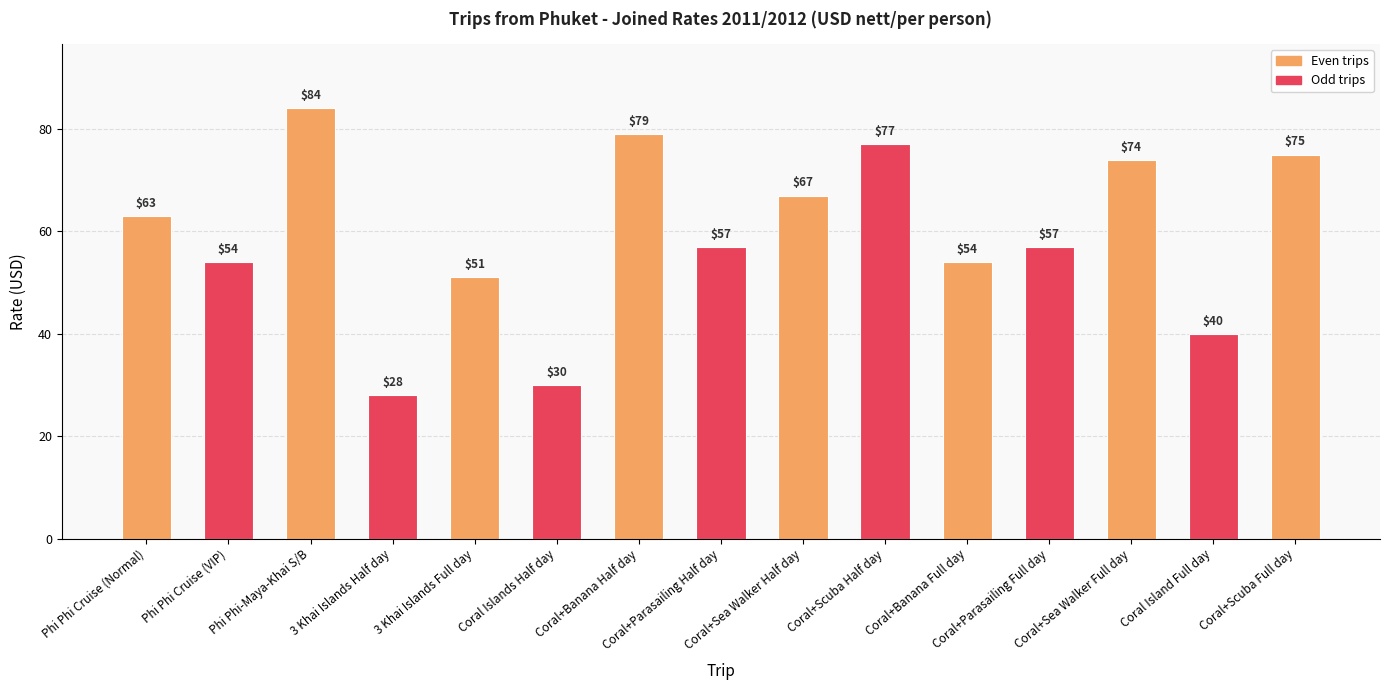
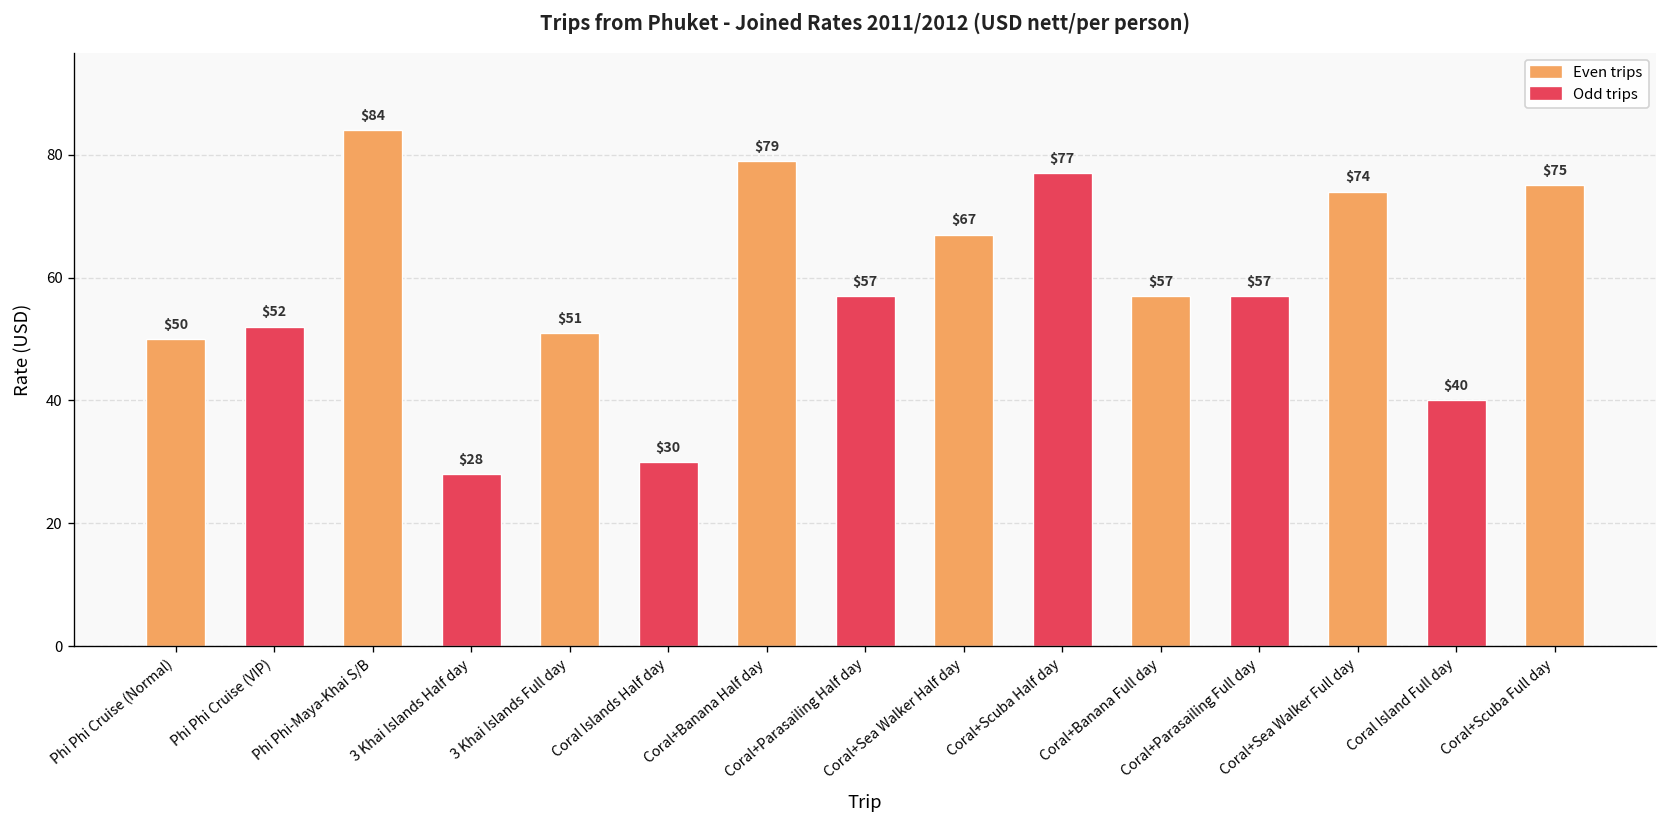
  {
-   "Phi Phi Cruise (Normal)": "$63",
-   "Phi Phi Cruise (VIP)": "$54",
+   "Phi Phi Cruise (Normal)": "$50",
+   "Phi Phi Cruise (VIP)": "$52",
    "Phi Phi-Maya-Khai S/B": "$84",
    "3 Khai Islands Half day": "$28",
    "3 Khai Islands Full day": "$51",
    "Coral Islands Half day": "$30",
    "Coral+Banana Half day": "$79",
    "Coral+Parasailing Half day": "$57",
    "Coral+Sea Walker Half day": "$67",
    "Coral+Scuba Half day": "$77",
-   "Coral+Banana Full day": "$54",
+   "Coral+Banana Full day": "$57",
    "Coral+Parasailing Full day": "$57",
    "Coral+Sea Walker Full day": "$74",
    "Coral Island Full day": "$40",
    "Coral+Scuba Full day": "$75"
  }
